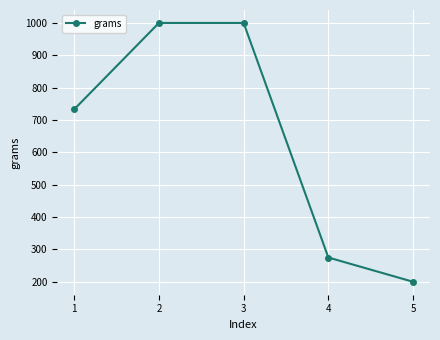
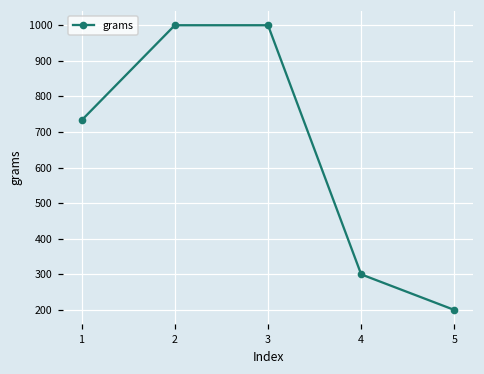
  {
    "1": 730,
    "2": 1000,
    "3": 1000,
-   "4": 280,
+   "4": 300,
    "5": 200
  }
